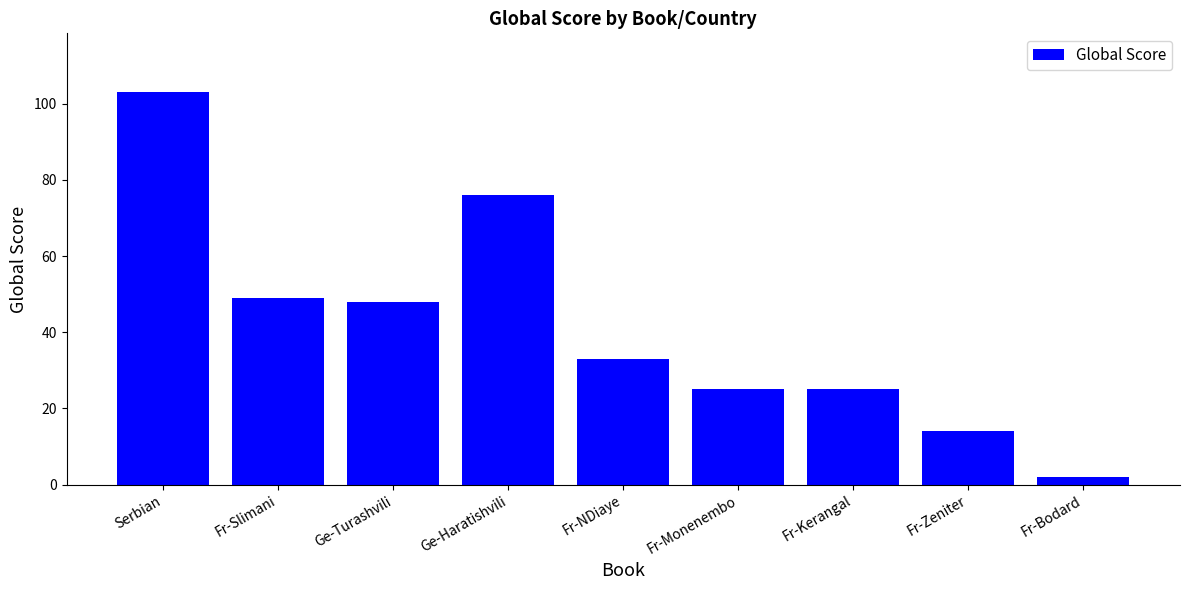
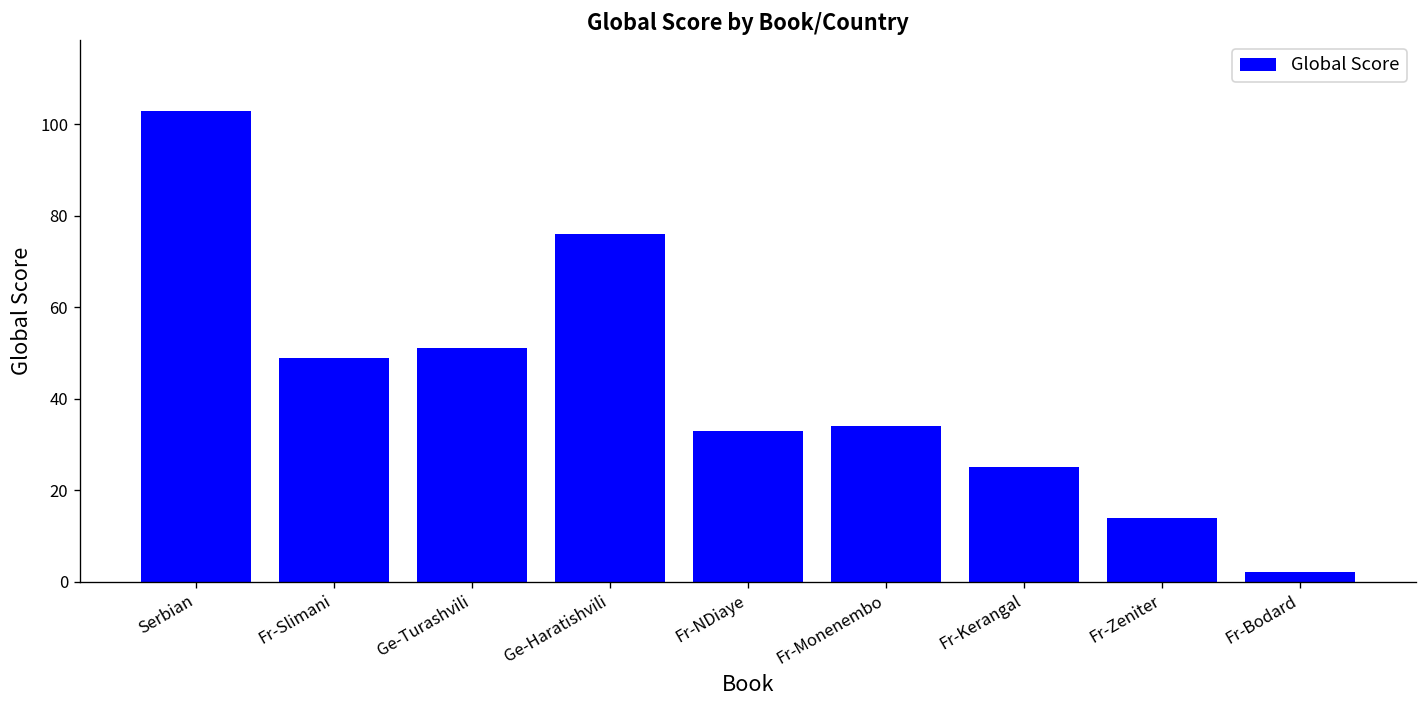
  {
    "Serbian": 103,
    "Fr-Slimani": 49,
-   "Ge-Turashvili": 48,
+   "Ge-Turashvili": 51,
    "Ge-Haratishvili": 76,
    "Fr-NDiaye": 33,
-   "Fr-Monenembo": 25,
+   "Fr-Monenembo": 34,
    "Fr-Kerangal": 25,
    "Fr-Zeniter": 14,
    "Fr-Bodard": 2
  }
